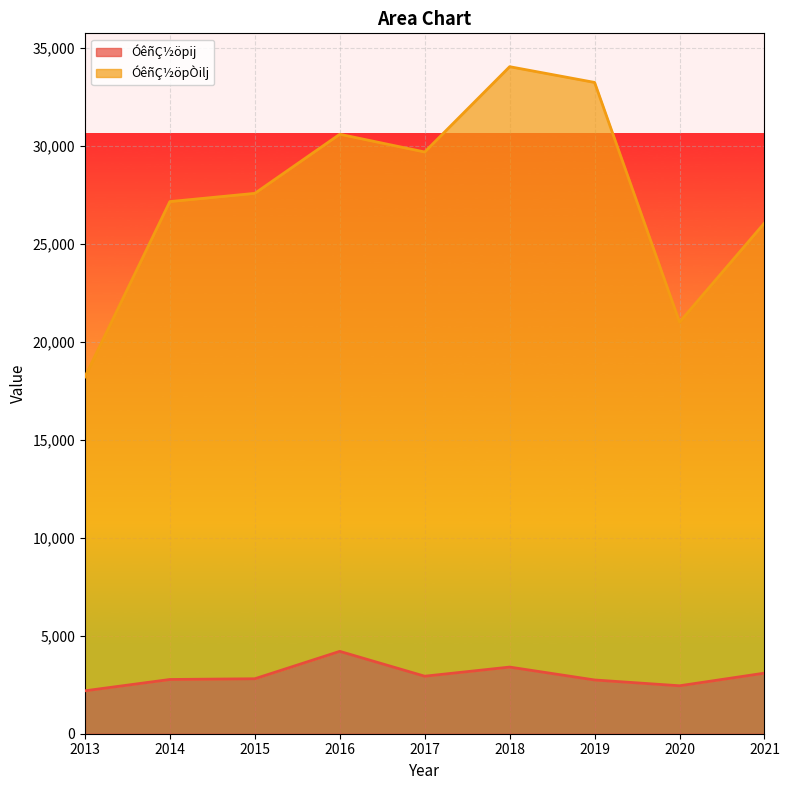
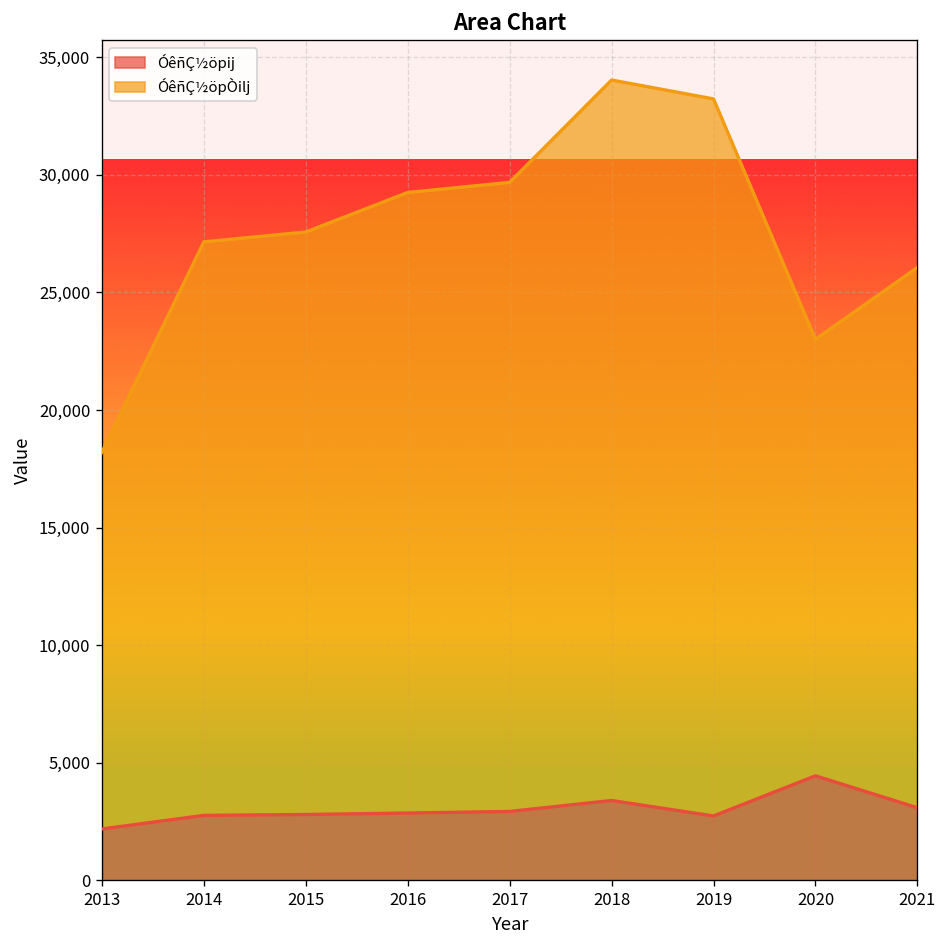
  {
    "ÓêñÇ½öpij": {
      "2013": "2,200",
      "2014": "2,800",
      "2015": "2,800",
-     "2016": "4,200",
+     "2016": "2,900",
      "2017": "2,900",
      "2018": "3,400",
      "2019": "2,700",
-     "2020": "2,400",
+     "2020": "4,400",
      "2021": "3,100"
    },
    "ÓêñÇ½öpÒilj": {
      "2013": "16,000",
      "2014": "24,400",
      "2015": "24,800",
      "2016": "26,400",
      "2017": "26,700",
      "2018": "30,600",
      "2019": "30,500",
      "2020": "18,600",
      "2021": "23,000"
    }
  }
